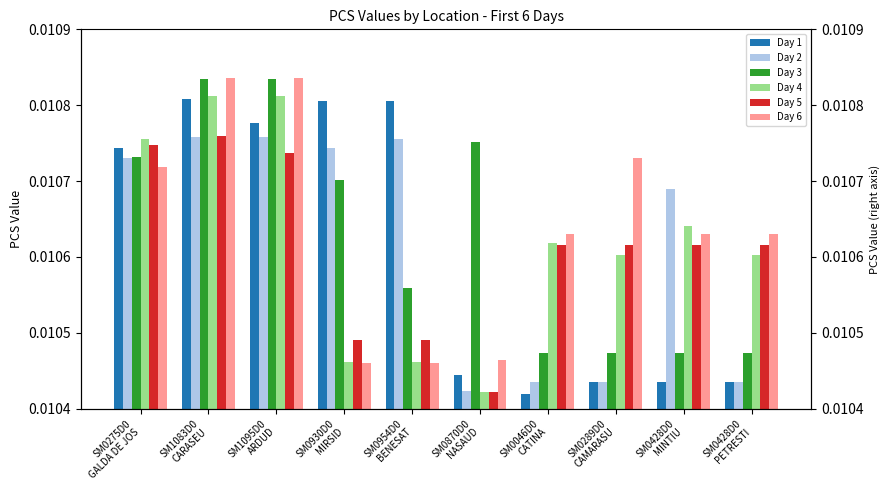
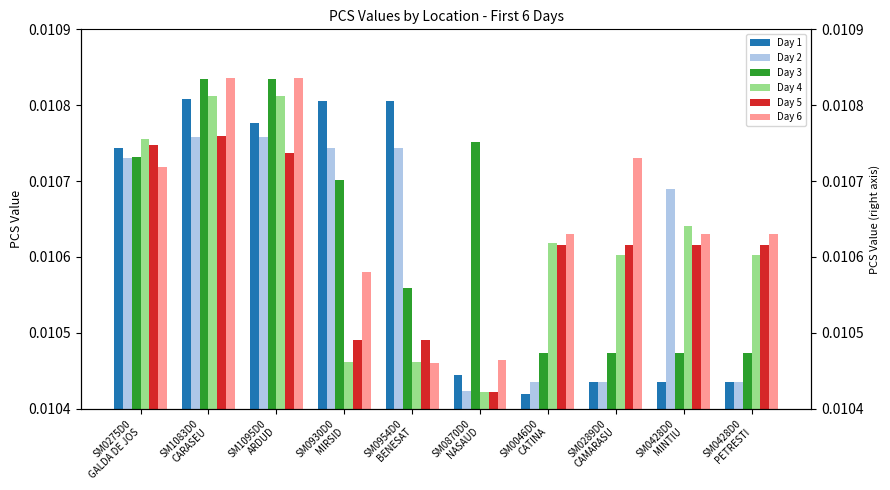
  {
    "Day 1": {
      "SM0275D0 GALDA DE JOS": 0.01074,
      "SM1083D0 CARASEU": 0.01081,
      "SM1095D0 ARDUD": 0.01078,
      "SM0930D0 MIRSID": 0.01081,
      "SM0954D0 BENESAT": 0.01081,
      "SM0870D0 NASAUD": 0.01044,
      "SM0046D0 CATINA": 0.01042,
      "SM0289D0 CAMARASU": 0.01044,
      "SM0428D0 MINTIU": 0.01044,
      "SM0428D0 PETRESTI": 0.01044
    },
    "Day 2": {
      "SM0275D0 GALDA DE JOS": 0.01073,
      "SM1083D0 CARASEU": 0.01076,
      "SM1095D0 ARDUD": 0.01076,
      "SM0930D0 MIRSID": 0.01074,
-     "SM0954D0 BENESAT": 0.01076,
+     "SM0954D0 BENESAT": 0.01074,
      "SM0870D0 NASAUD": 0.01042,
      "SM0046D0 CATINA": 0.01044,
      "SM0289D0 CAMARASU": 0.01044,
      "SM0428D0 MINTIU": 0.01069,
      "SM0428D0 PETRESTI": 0.01044
    },
    "Day 3": {
      "SM0275D0 GALDA DE JOS": 0.01073,
      "SM1083D0 CARASEU": 0.01084,
      "SM1095D0 ARDUD": 0.01084,
      "SM0930D0 MIRSID": 0.01070,
      "SM0954D0 BENESAT": 0.01056,
      "SM0870D0 NASAUD": 0.01075,
      "SM0046D0 CATINA": 0.01047,
      "SM0289D0 CAMARASU": 0.01047,
      "SM0428D0 MINTIU": 0.01047,
      "SM0428D0 PETRESTI": 0.01047
    },
    "Day 4": {
      "SM0275D0 GALDA DE JOS": 0.01076,
      "SM1083D0 CARASEU": 0.01081,
      "SM1095D0 ARDUD": 0.01081,
      "SM0930D0 MIRSID": 0.01046,
      "SM0954D0 BENESAT": 0.01046,
      "SM0870D0 NASAUD": 0.01042,
      "SM0046D0 CATINA": 0.01062,
      "SM0289D0 CAMARASU": 0.01060,
      "SM0428D0 MINTIU": 0.01064,
      "SM0428D0 PETRESTI": 0.01060
    },
    "Day 5": {
      "SM0275D0 GALDA DE JOS": 0.01075,
      "SM1083D0 CARASEU": 0.01076,
      "SM1095D0 ARDUD": 0.01074,
      "SM0930D0 MIRSID": 0.01049,
      "SM0954D0 BENESAT": 0.01049,
      "SM0870D0 NASAUD": 0.01042,
      "SM0046D0 CATINA": 0.01062,
      "SM0289D0 CAMARASU": 0.01062,
      "SM0428D0 MINTIU": 0.01062,
      "SM0428D0 PETRESTI": 0.01062
    },
    "Day 6": {
      "SM0275D0 GALDA DE JOS": 0.01072,
      "SM1083D0 CARASEU": 0.01084,
      "SM1095D0 ARDUD": 0.01084,
-     "SM0930D0 MIRSID": 0.01046,
+     "SM0930D0 MIRSID": 0.01058,
      "SM0954D0 BENESAT": 0.01046,
      "SM0870D0 NASAUD": 0.01046,
      "SM0046D0 CATINA": 0.01063,
      "SM0289D0 CAMARASU": 0.01073,
      "SM0428D0 MINTIU": 0.01063,
      "SM0428D0 PETRESTI": 0.01063
    }
  }
